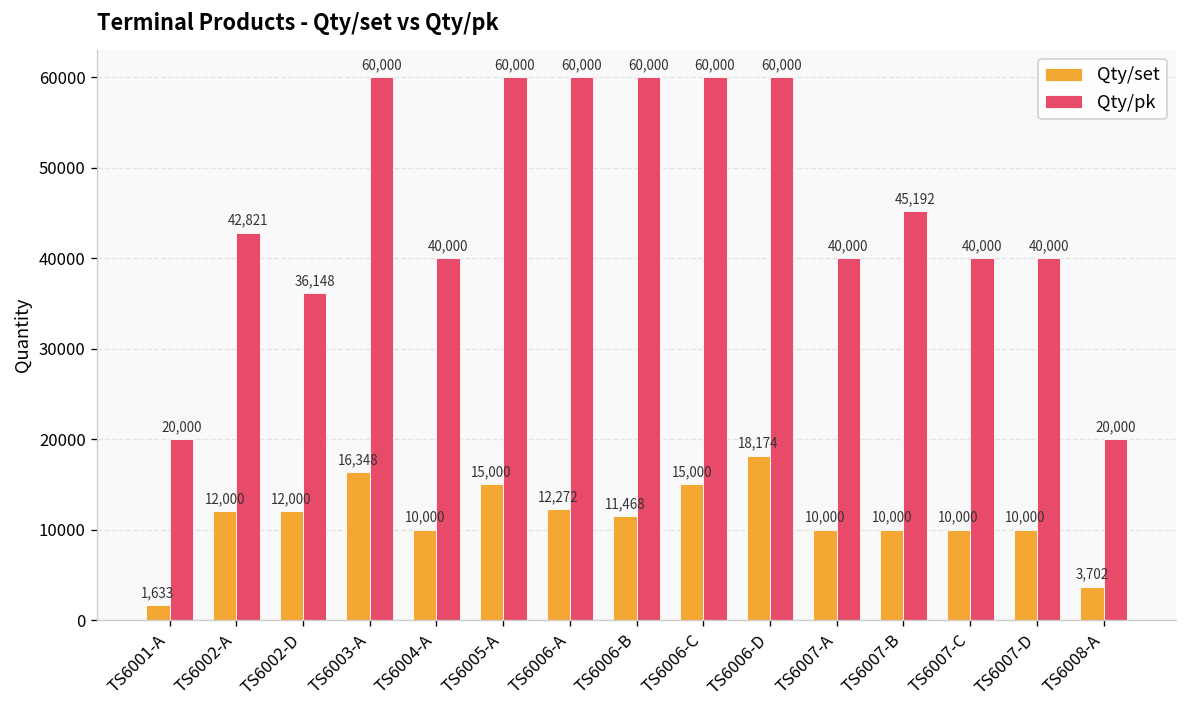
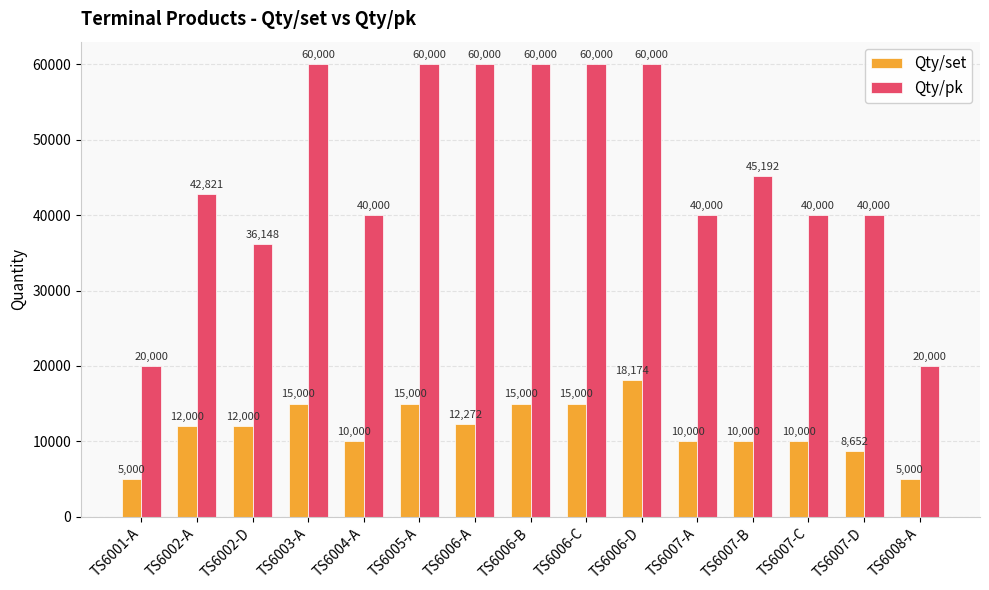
  {
    "Qty/set": {
-     "TS6001-A": "1,633",
+     "TS6001-A": "5,000",
      "TS6002-A": "12,000",
      "TS6002-D": "12,000",
-     "TS6003-A": "16,348",
+     "TS6003-A": "15,000",
      "TS6004-A": "10,000",
      "TS6005-A": "15,000",
      "TS6006-A": "12,272",
-     "TS6006-B": "11,468",
+     "TS6006-B": "15,000",
      "TS6006-C": "15,000",
      "TS6006-D": "18,174",
      "TS6007-A": "10,000",
      "TS6007-B": "10,000",
      "TS6007-C": "10,000",
-     "TS6007-D": "10,000",
-     "TS6008-A": "3,702"
+     "TS6007-D": "8,652",
+     "TS6008-A": "5,000"
    },
    "Qty/pk": {
      "TS6001-A": "20,000",
      "TS6002-A": "42,821",
      "TS6002-D": "36,148",
      "TS6003-A": "60,000",
      "TS6004-A": "40,000",
      "TS6005-A": "60,000",
      "TS6006-A": "60,000",
      "TS6006-B": "60,000",
      "TS6006-C": "60,000",
      "TS6006-D": "60,000",
      "TS6007-A": "40,000",
      "TS6007-B": "45,192",
      "TS6007-C": "40,000",
      "TS6007-D": "40,000",
      "TS6008-A": "20,000"
    }
  }
